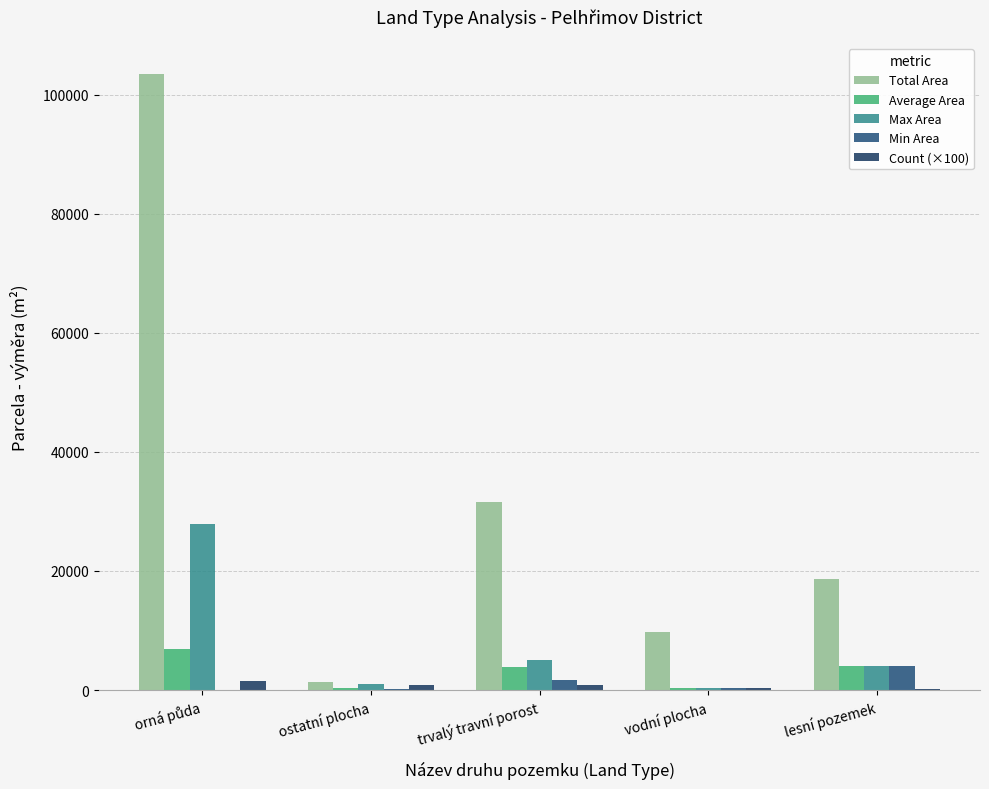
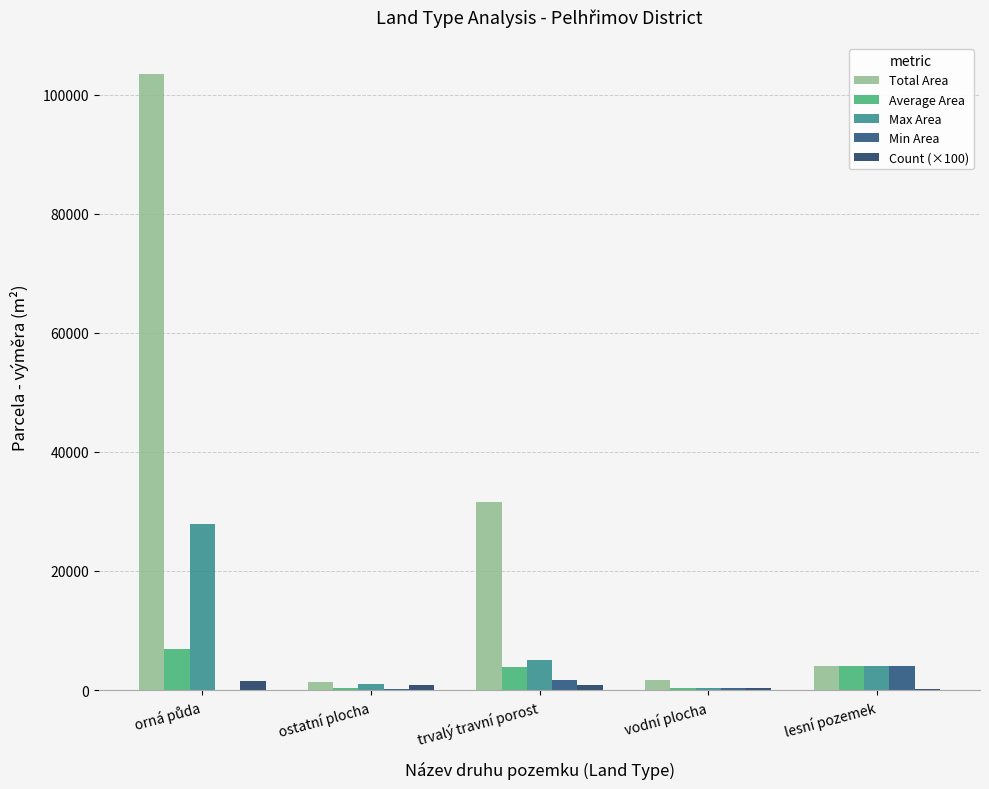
  {
    "Total Area": {
      "orná půda": 104000,
      "ostatní plocha": 1000,
      "trvalý travní porost": 32000,
-     "vodní plocha": 10000,
-     "lesní pozemek": 19000
+     "vodní plocha": 2000,
+     "lesní pozemek": 4000
    }
  }
